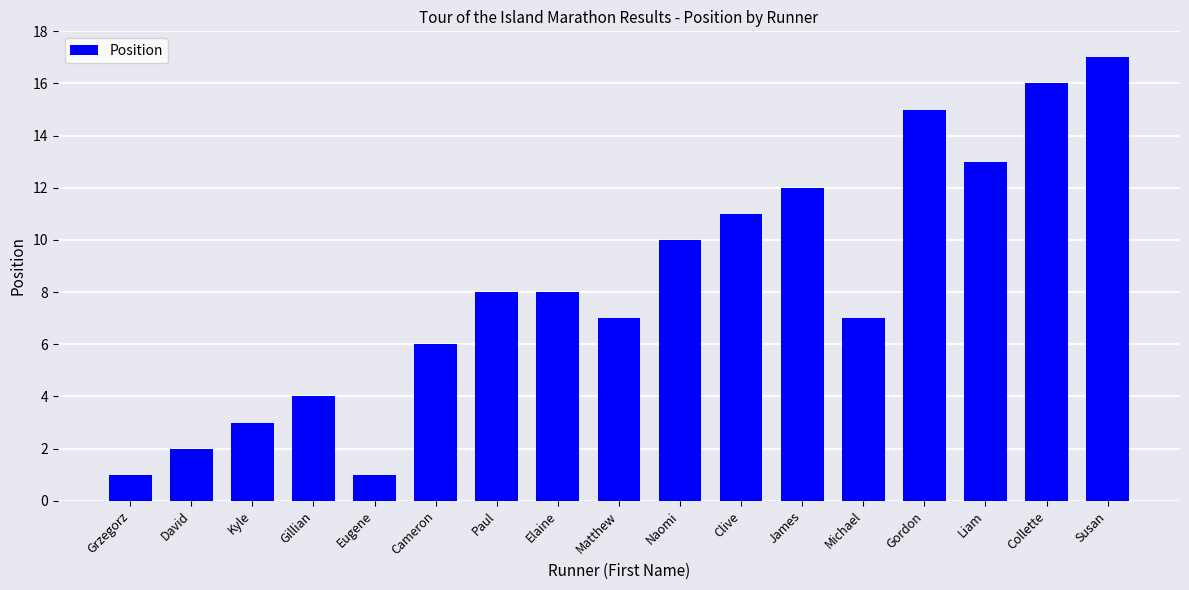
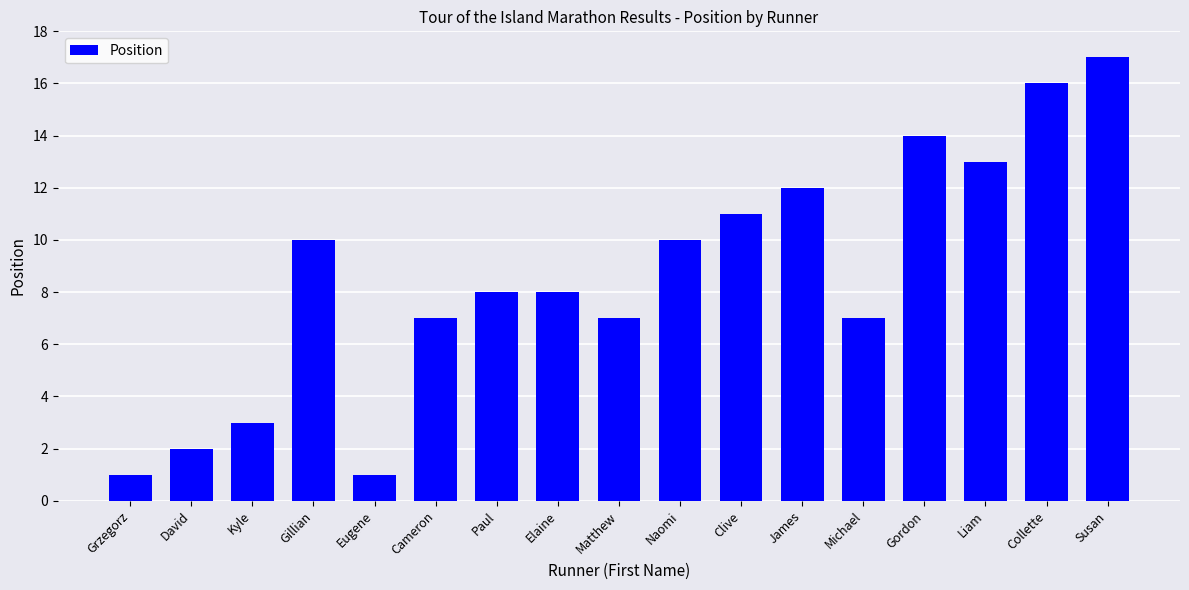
  {
    "Grzegorz": 1,
    "David": 2,
    "Kyle": 3,
-   "Gillian": 4,
+   "Gillian": 10,
    "Eugene": 1,
-   "Cameron": 6,
+   "Cameron": 7,
    "Paul": 8,
    "Elaine": 8,
    "Matthew": 7,
    "Naomi": 10,
    "Clive": 11,
    "James": 12,
    "Michael": 7,
-   "Gordon": 15,
+   "Gordon": 14,
    "Liam": 13,
    "Collette": 16,
    "Susan": 17
  }
